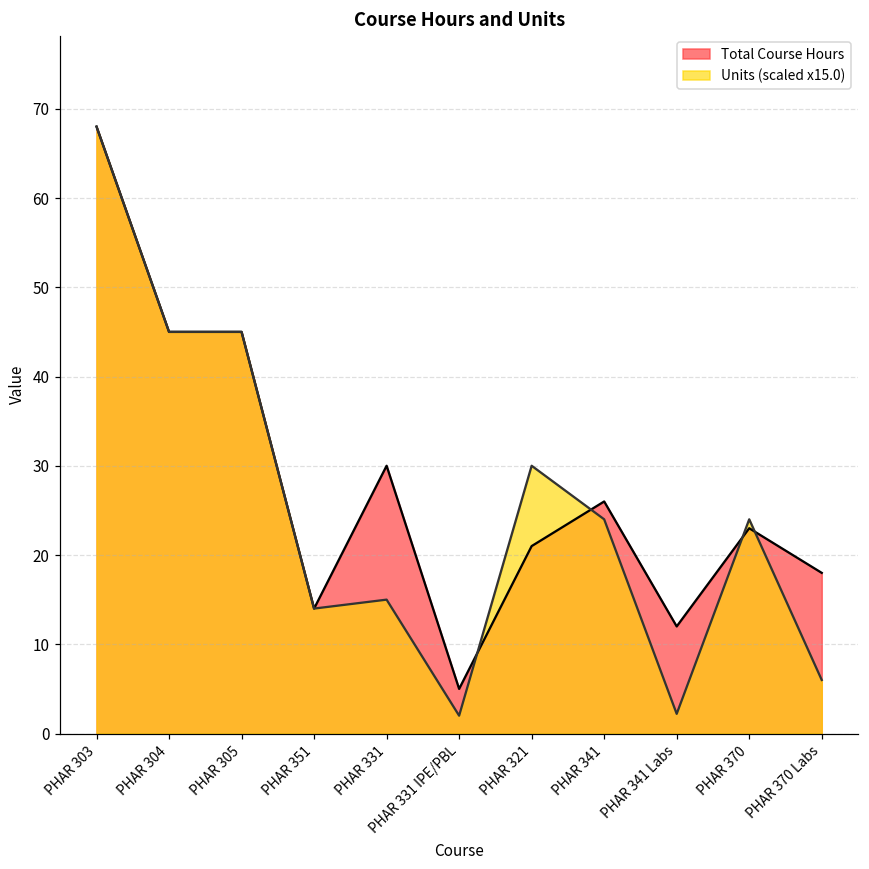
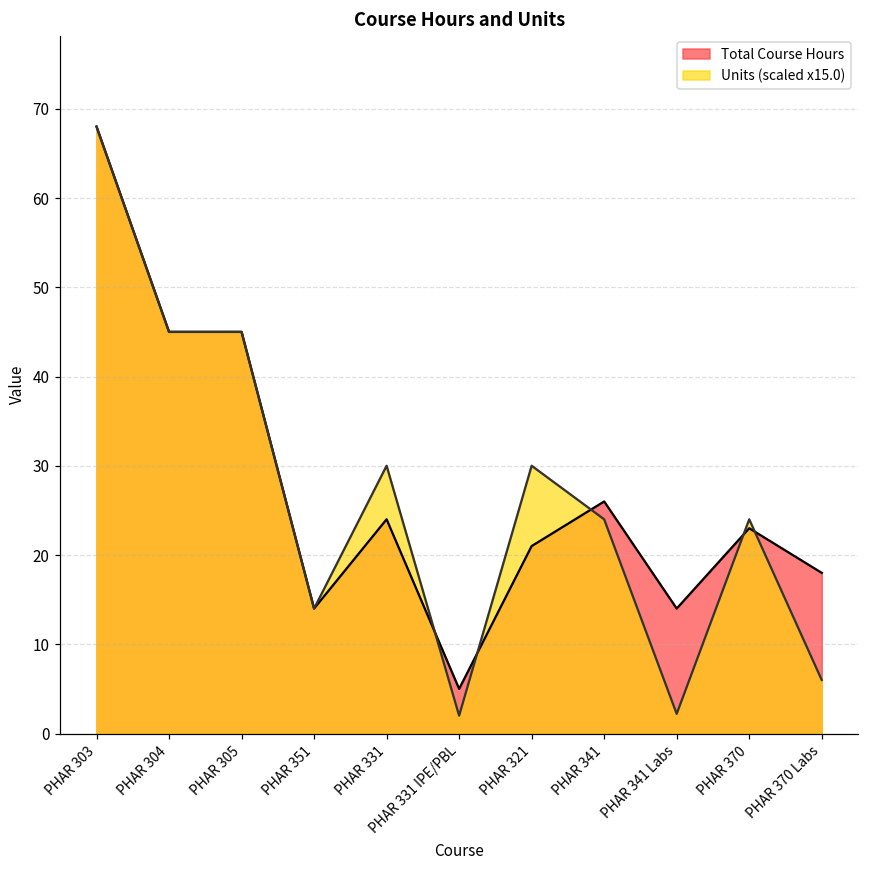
  {
    "Total Course Hours": {
-     "PHAR 331": 30,
+     "PHAR 331": 24,
      "PHAR 331 IPE/PBL": 5,
      "PHAR 321": 21,
      "PHAR 341": 26,
-     "PHAR 341 Labs": 12,
+     "PHAR 341 Labs": 14,
      "PHAR 370": 23,
      "PHAR 370 Labs": 18
    },
    "Units (scaled x15.0)": {
-     "PHAR 331": 15,
+     "PHAR 331": 30,
      "PHAR 331 IPE/PBL": 2,
      "PHAR 321": 30,
      "PHAR 341": 24,
      "PHAR 341 Labs": 2,
      "PHAR 370": 24,
      "PHAR 370 Labs": 6
    }
  }
